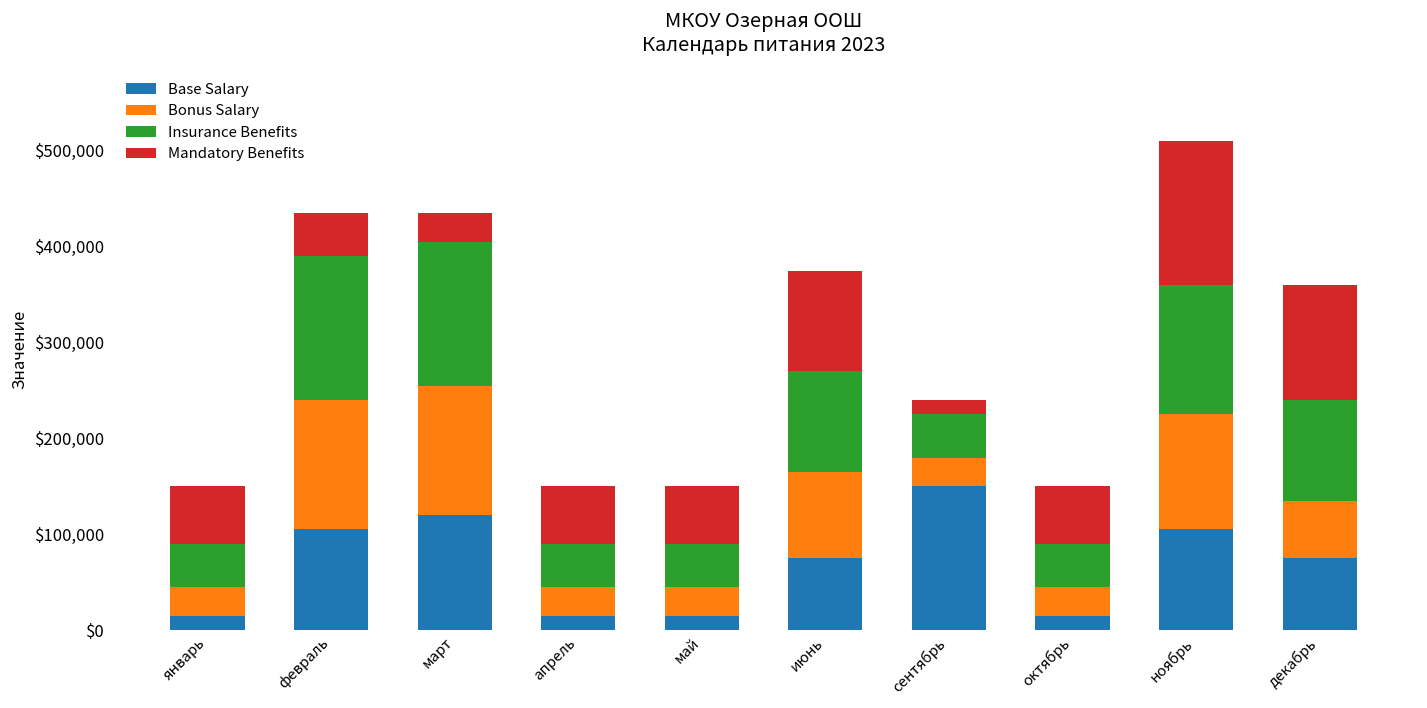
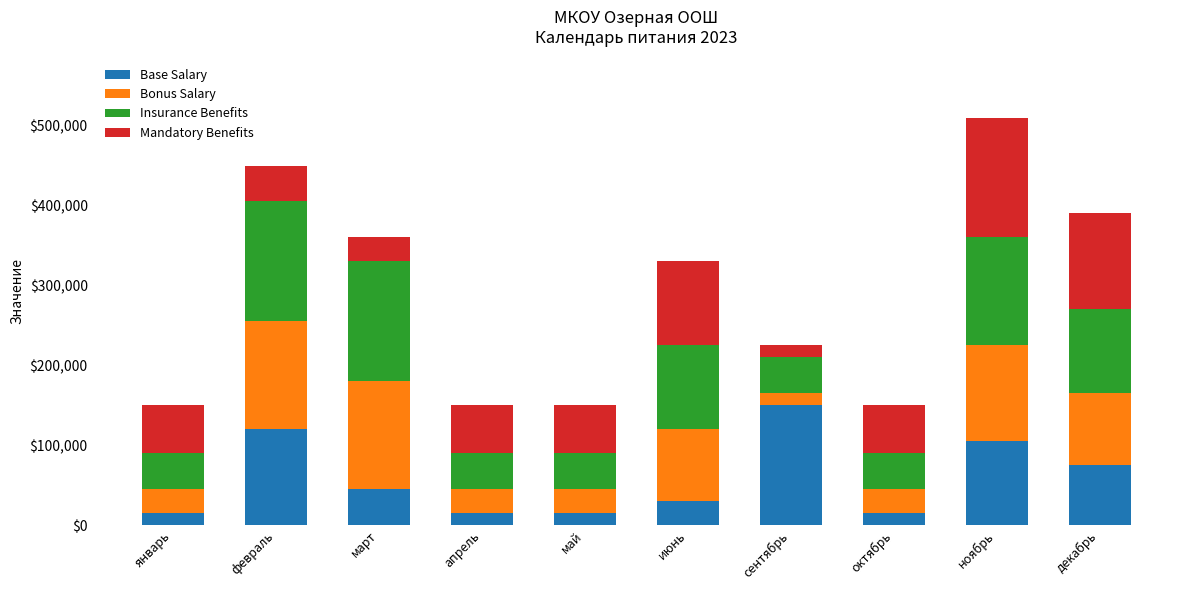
  {
    "Base Salary": {
      "январь": "$20,000",
-     "февраль": "$110,000",
-     "март": "$120,000",
+     "февраль": "$120,000",
+     "март": "$50,000",
      "апрель": "$20,000",
      "май": "$20,000",
-     "июнь": "$80,000",
+     "июнь": "$30,000",
      "сентябрь": "$150,000",
      "октябрь": "$20,000",
      "ноябрь": "$110,000",
      "декабрь": "$80,000"
    },
    "Bonus Salary": {
      "январь": "$30,000",
      "февраль": "$140,000",
      "март": "$140,000",
      "апрель": "$30,000",
      "май": "$30,000",
      "июнь": "$90,000",
-     "сентябрь": "$30,000",
+     "сентябрь": "$20,000",
      "октябрь": "$30,000",
      "ноябрь": "$120,000",
-     "декабрь": "$60,000"
+     "декабрь": "$90,000"
    },
    "Insurance Benefits": {
      "январь": "$50,000",
      "февраль": "$150,000",
      "март": "$150,000",
      "апрель": "$50,000",
      "май": "$50,000",
      "июнь": "$110,000",
      "сентябрь": "$50,000",
      "октябрь": "$50,000",
      "ноябрь": "$140,000",
      "декабрь": "$110,000"
    },
    "Mandatory Benefits": {
      "январь": "$60,000",
      "февраль": "$50,000",
      "март": "$30,000",
      "апрель": "$60,000",
      "май": "$60,000",
      "июнь": "$110,000",
      "сентябрь": "$20,000",
      "октябрь": "$60,000",
      "ноябрь": "$150,000",
      "декабрь": "$120,000"
    }
  }
